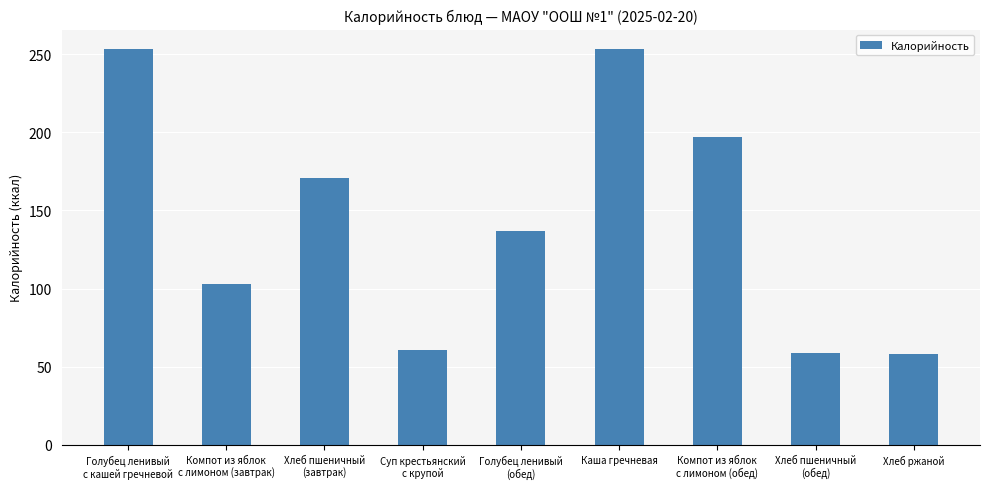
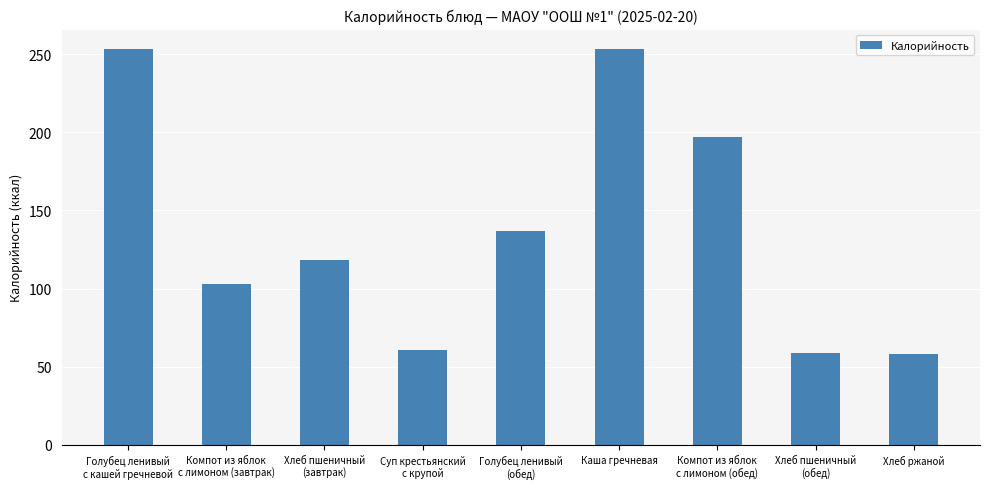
  {
    "Голубец ленивый с кашей гречневой": 253,
    "Компот из яблок с лимоном (завтрак)": 103,
-   "Хлеб пшеничный (завтрак)": 171,
+   "Хлеб пшеничный (завтрак)": 118,
    "Суп крестьянский с крупой": 61,
    "Голубец ленивый (обед)": 137,
    "Каша гречневая": 253,
    "Компот из яблок с лимоном (обед)": 197,
    "Хлеб пшеничный (обед)": 59,
    "Хлеб ржаной": 58
  }
